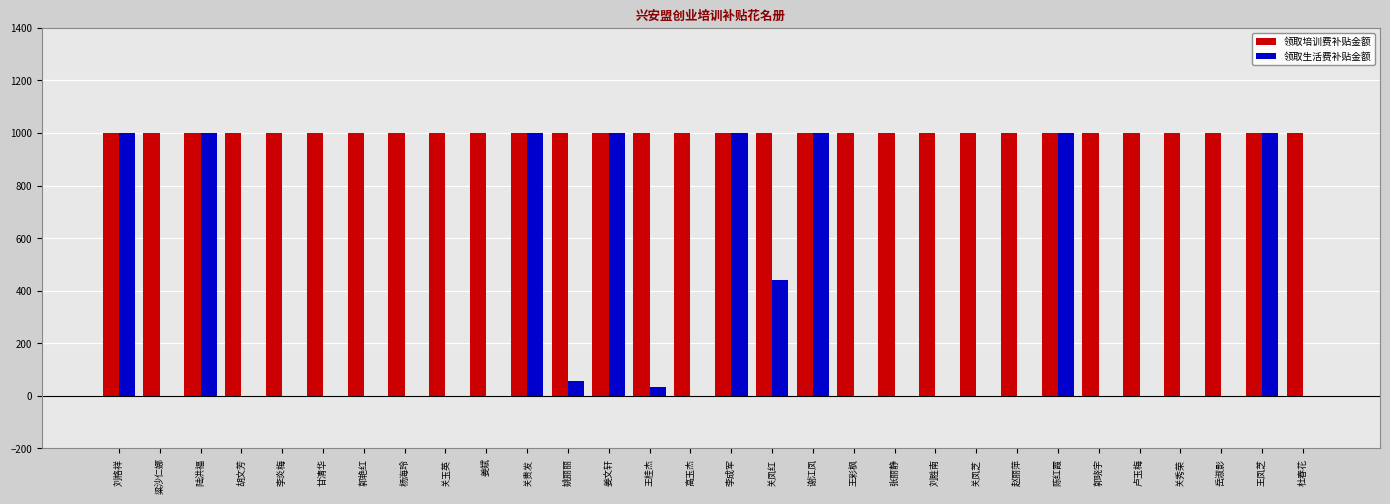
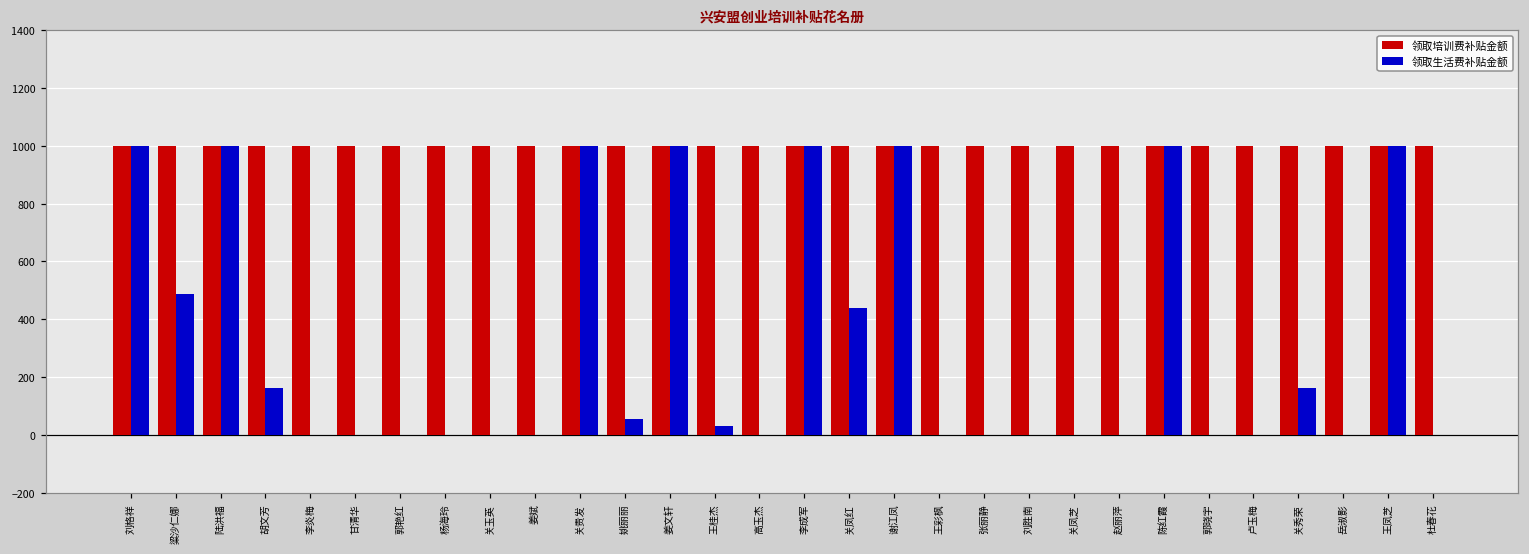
  {
    "领取培训费补贴金额": {
      "刘格祥": 1000,
      "粱沙仁娜": 1000,
      "陆洪福": 1000,
      "胡文芳": 1000,
      "李炎梅": 1000,
      "甘清华": 1000,
      "郭艳红": 1000,
      "杨海玲": 1000,
      "关玉英": 1000,
      "姜斌": 1000,
      "关贵发": 1000,
      "姚丽丽": 1000,
      "姜文轩": 1000,
      "王桂杰": 1000,
      "高玉杰": 1000,
      "李成军": 1000,
      "关凤红": 1000,
      "谢江凤": 1000,
      "王彩枫": 1000,
      "张丽静": 1000,
      "刘胜南": 1000,
      "关凤芝": 1000,
      "赵丽萍": 1000,
      "陈红霞": 1000,
      "郭晓宇": 1000,
      "卢玉梅": 1000,
      "关秀荣": 1000,
      "岳淑影": 1000,
      "王凤芝": 1000,
      "杜春花": 1000
    },
    "领取生活费补贴金额": {
      "刘格祥": 1000,
-     "粱沙仁娜": 0,
+     "粱沙仁娜": 490,
      "陆洪福": 1000,
-     "胡文芳": 0,
+     "胡文芳": 160,
      "李炎梅": 0,
      "甘清华": 0,
      "郭艳红": 0,
      "杨海玲": 0,
      "关玉英": 0,
      "姜斌": 0,
      "关贵发": 1000,
      "姚丽丽": 60,
      "姜文轩": 1000,
      "王桂杰": 30,
      "高玉杰": 0,
      "李成军": 1000,
      "关凤红": 440,
      "谢江凤": 1000,
      "王彩枫": 0,
      "张丽静": 0,
      "刘胜南": 0,
      "关凤芝": 0,
      "赵丽萍": 0,
      "陈红霞": 1000,
      "郭晓宇": 0,
      "卢玉梅": 0,
-     "关秀荣": 0,
+     "关秀荣": 160,
      "岳淑影": 0,
      "王凤芝": 1000,
      "杜春花": 0
    }
  }
